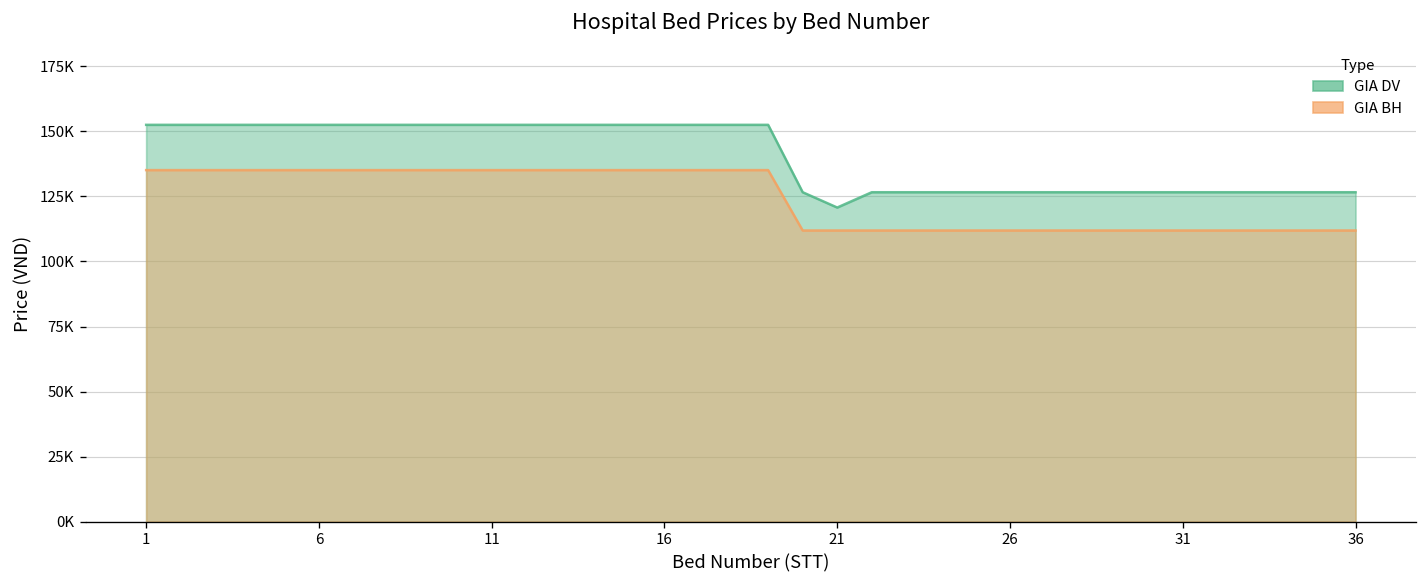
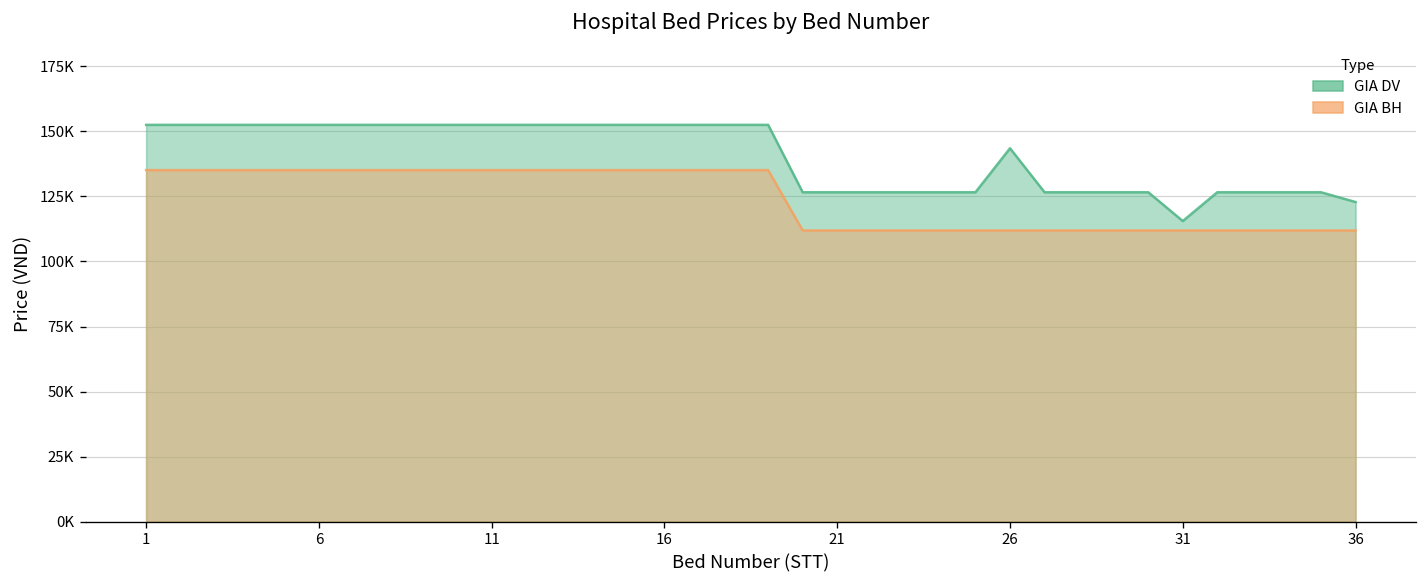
  {
    "GIA DV": {
      "1": 153000,
      "6": 153000,
      "11": 153000,
      "16": 153000,
-     "21": 121000,
-     "26": 127000,
-     "31": 127000,
-     "36": 127000
+     "21": 127000,
+     "26": 143000,
+     "31": 116000,
+     "36": 123000
    },
    "GIA BH": {
      "1": 135000,
      "6": 135000,
      "11": 135000,
      "16": 135000,
      "21": 112000,
      "26": 112000,
      "31": 112000,
      "36": 112000
    }
  }
